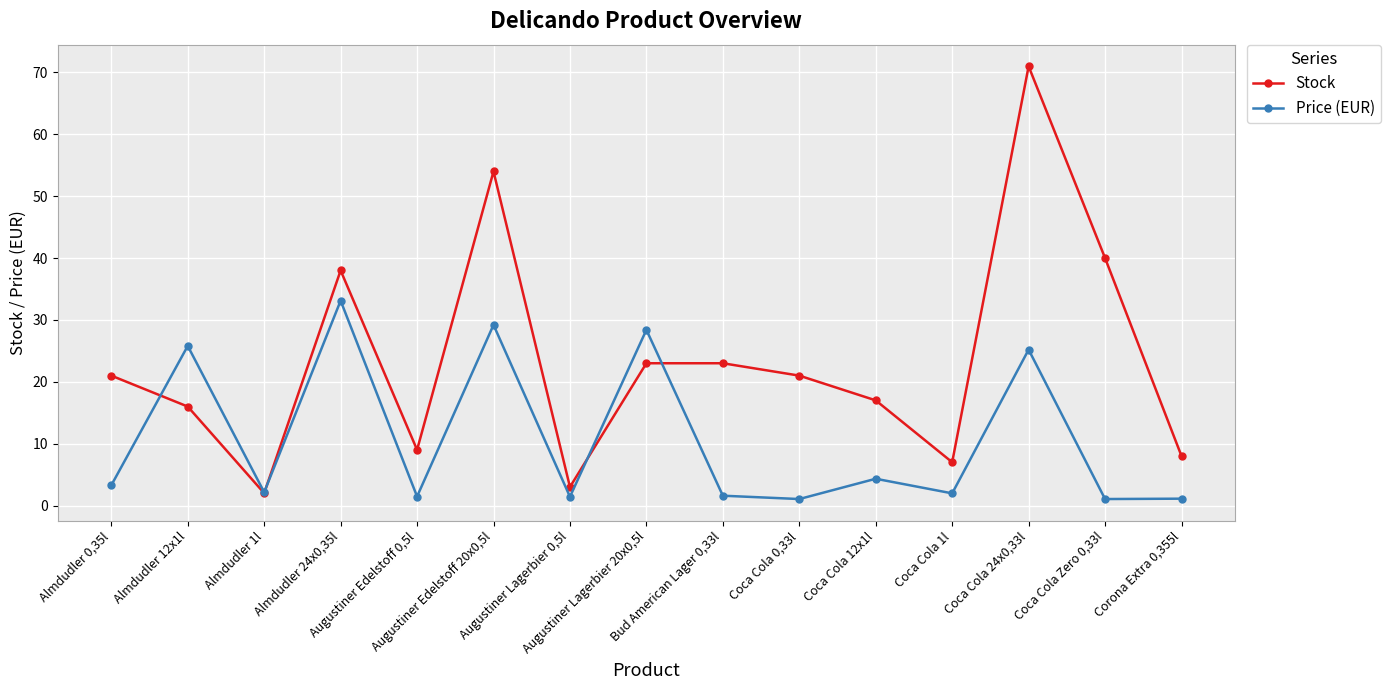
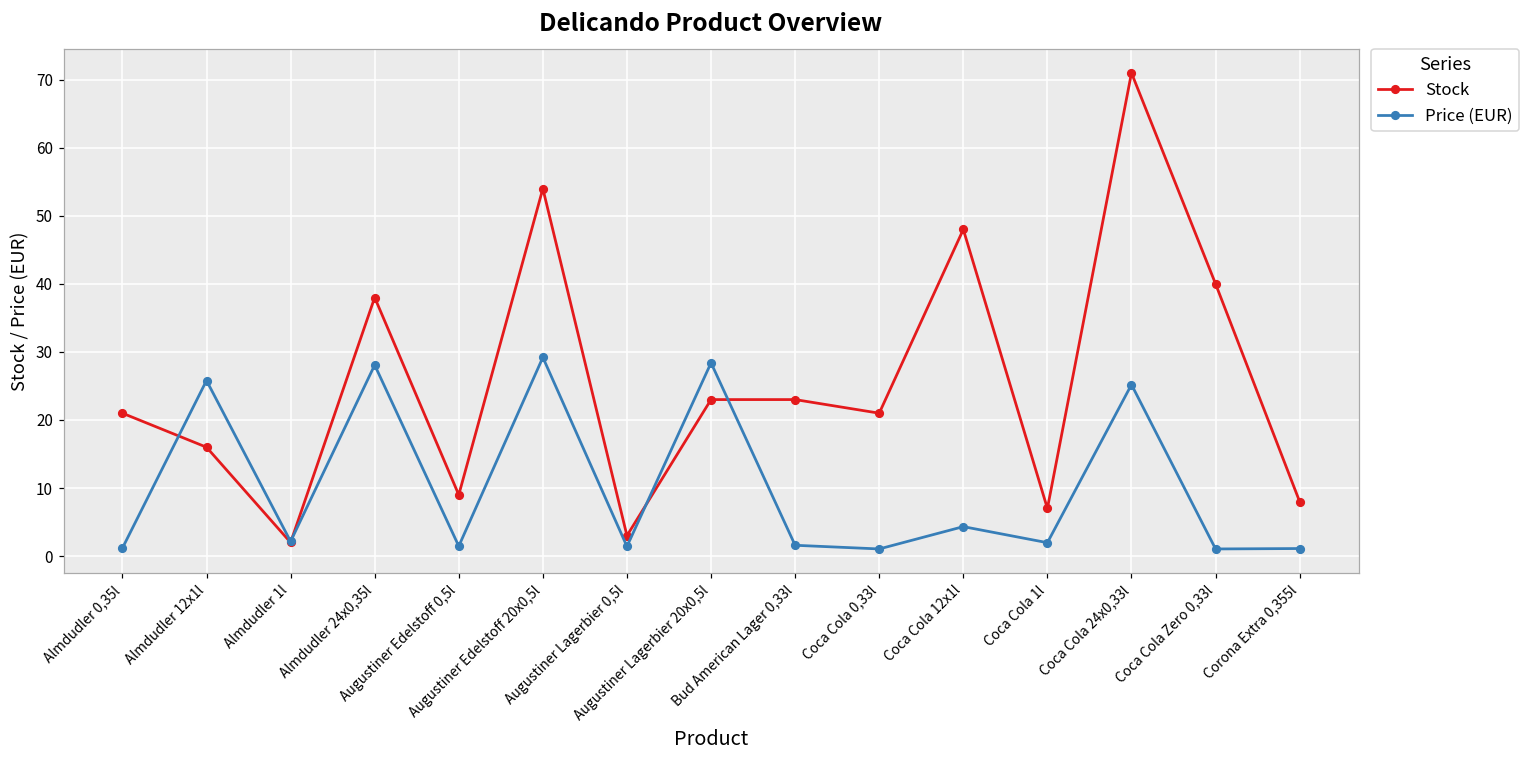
  {
    "Stock": {
      "Almdudler 0,35l": 21,
      "Almdudler 12x1l": 16,
      "Almdudler 24x0,35l": 38,
      "Augustiner Edelstoff 0,5l": 9,
      "Augustiner Edelstoff 20x0,5l": 54,
      "Augustiner Lagerbier 0,5l": 3,
      "Augustiner Lagerbier 20x0,5l": 23,
      "Bud American Lager 0,33l": 23,
      "Coca Cola 0,33l": 21,
-     "Coca Cola 12x1l": 17,
+     "Coca Cola 12x1l": 48,
      "Coca Cola 1l": 7,
      "Coca Cola 24x0,33l": 71,
      "Coca Cola Zero 0,33l": 40,
      "Corona Extra 0,355l": 8
    },
    "Price (EUR)": {
-     "Almdudler 0,35l": 3,
+     "Almdudler 0,35l": 1,
      "Almdudler 12x1l": 26,
-     "Almdudler 24x0,35l": 33,
+     "Almdudler 24x0,35l": 28,
      "Augustiner Edelstoff 0,5l": 1,
      "Augustiner Edelstoff 20x0,5l": 29,
      "Augustiner Lagerbier 0,5l": 1,
      "Augustiner Lagerbier 20x0,5l": 28,
      "Bud American Lager 0,33l": 2,
      "Coca Cola 0,33l": 1,
      "Coca Cola 12x1l": 4,
      "Coca Cola 1l": 2,
      "Coca Cola 24x0,33l": 25,
      "Coca Cola Zero 0,33l": 1,
      "Corona Extra 0,355l": 1
    }
  }
